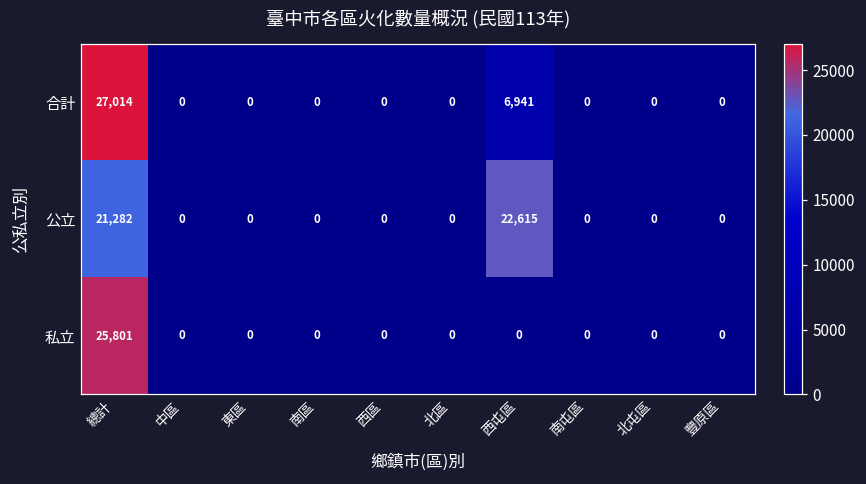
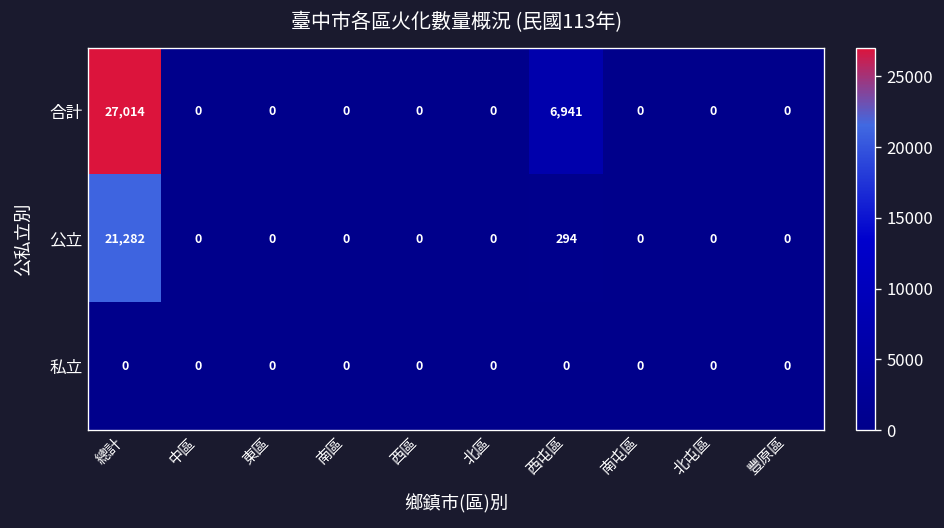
  {
    "合計": {
      "總計": "27,014",
      "中區": "0",
      "東區": "0",
      "南區": "0",
      "西區": "0",
      "北區": "0",
      "西屯區": "6,941",
      "南屯區": "0",
      "北屯區": "0",
      "豐原區": "0"
    },
    "公立": {
      "總計": "21,282",
      "中區": "0",
      "東區": "0",
      "南區": "0",
      "西區": "0",
      "北區": "0",
-     "西屯區": "22,615",
+     "西屯區": "294",
      "南屯區": "0",
      "北屯區": "0",
      "豐原區": "0"
    },
    "私立": {
-     "總計": "25,801",
+     "總計": "0",
      "中區": "0",
      "東區": "0",
      "南區": "0",
      "西區": "0",
      "北區": "0",
      "西屯區": "0",
      "南屯區": "0",
      "北屯區": "0",
      "豐原區": "0"
    }
  }
